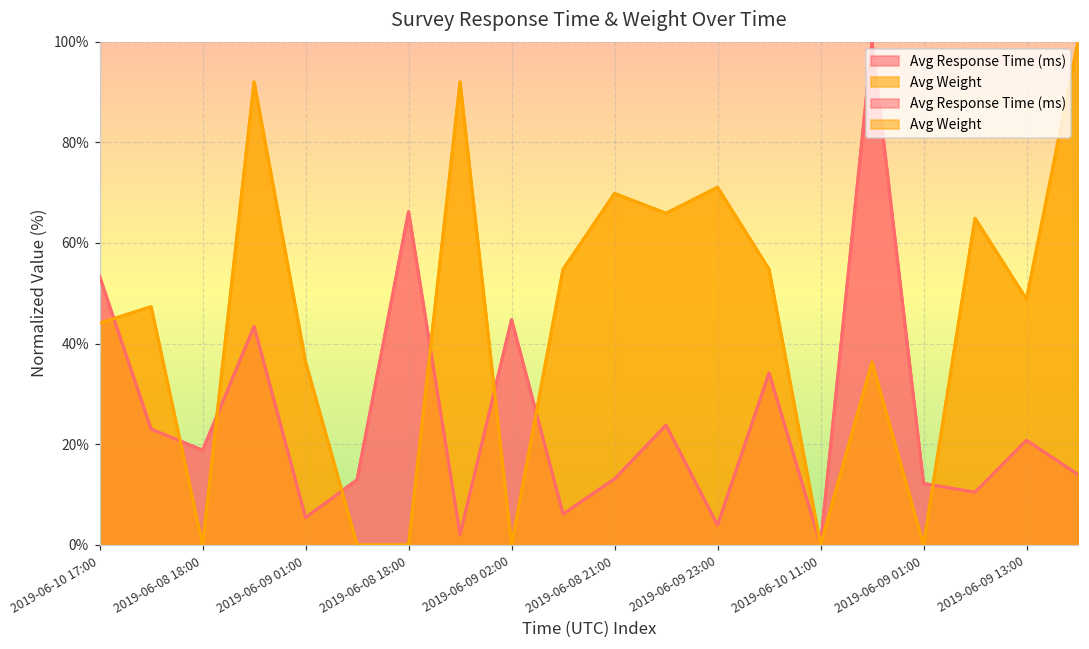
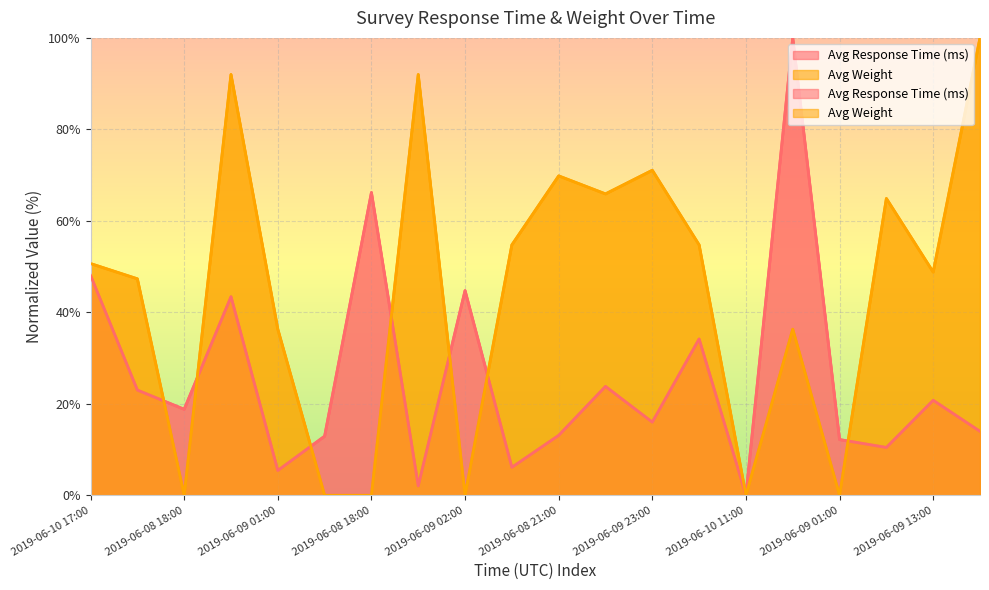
  {
    "Avg Response Time (ms)": {
-     "2019-06-10 17:00": "53%",
+     "2019-06-10 17:00": "48%",
      "2019-06-08 21:00": "13%",
-     "2019-06-09 23:00": "4%",
+     "2019-06-09 23:00": "16%",
      "2019-06-09 13:00": "21%"
    },
    "Avg Weight": {
-     "2019-06-10 17:00": "44%",
+     "2019-06-10 17:00": "51%",
      "2019-06-08 21:00": "70%",
      "2019-06-09 23:00": "71%",
      "2019-06-09 13:00": "49%"
    }
  }
